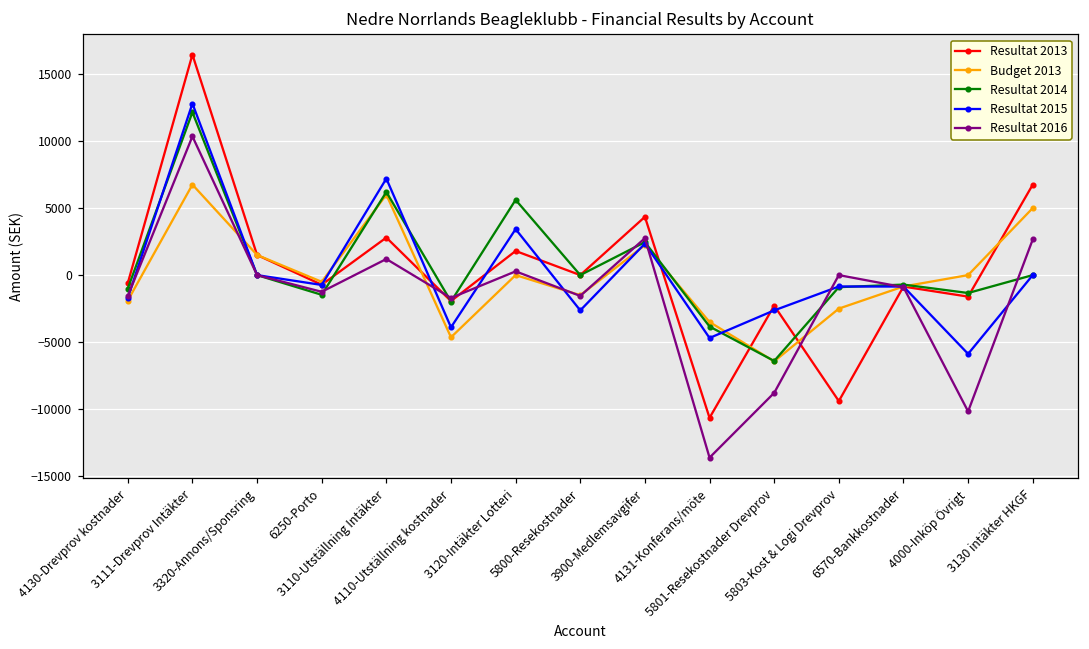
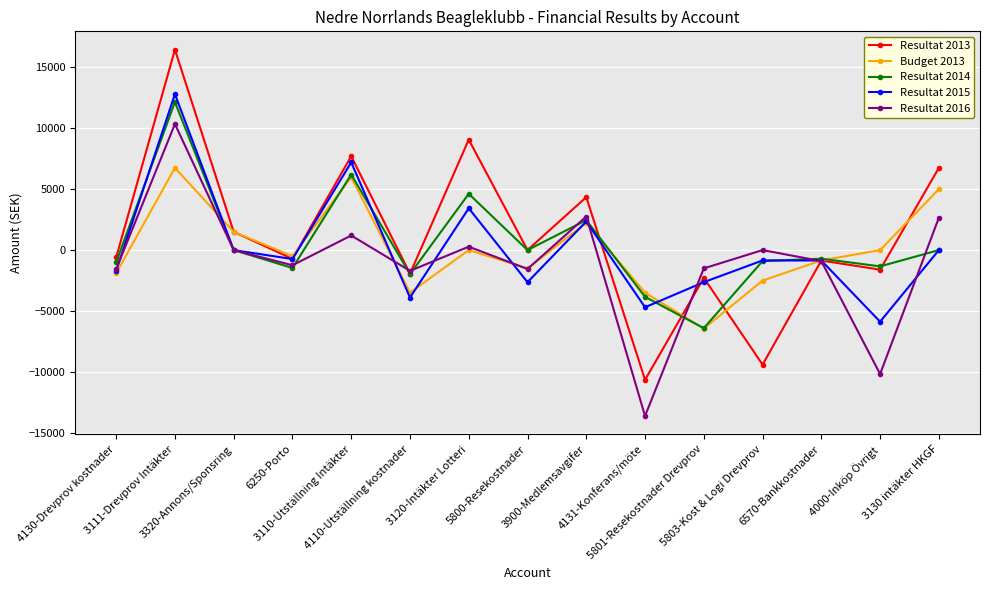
  {
    "Resultat 2013": {
      "4130-Drevprov kostnader": -600,
      "3111-Drevprov Intäkter": 16500,
-     "3110-Utställning Intäkter": 2800,
-     "3120-Intäkter Lotteri": 1800,
+     "3110-Utställning Intäkter": 7700,
+     "3120-Intäkter Lotteri": 9100,
      "3900-Medlemsavgifer": 4300,
      "4131-Konferans/möte": -10600,
      "5801-Resekostnader Drevprov": -2300,
      "5803-Kost & Logi Drevprov": -9400,
      "4000-Inköp Övrigt": -1600,
      "3130 intäkter HKGF": 6800
    },
    "Budget 2013": {
      "3111-Drevprov Intäkter": 6800,
      "6250-Porto": -500,
-     "4110-Utställning kostnader": -4600,
+     "4110-Utställning kostnader": -3500,
      "3120-Intäkter Lotteri": 0,
      "4131-Konferans/möte": -3500,
      "5803-Kost & Logi Drevprov": -2500,
      "4000-Inköp Övrigt": 0,
      "3130 intäkter HKGF": 5000
    },
    "Resultat 2014": {
      "4130-Drevprov kostnader": -1000,
      "3111-Drevprov Intäkter": 12200,
      "6250-Porto": -1500,
-     "3120-Intäkter Lotteri": 5600,
+     "3120-Intäkter Lotteri": 4600,
      "4131-Konferans/möte": -3800,
      "4000-Inköp Övrigt": -1300
    },
    "Resultat 2015": {
      "3111-Drevprov Intäkter": 12800,
      "3110-Utställning Intäkter": 7200,
      "4110-Utställning kostnader": -3900,
      "3120-Intäkter Lotteri": 3400,
      "5800-Resekostnader": -2600,
      "4131-Konferans/möte": -4700,
      "5801-Resekostnader Drevprov": -2600,
      "4000-Inköp Övrigt": -5900
    },
    "Resultat 2016": {
      "3111-Drevprov Intäkter": 10400,
      "6250-Porto": -1200,
      "3110-Utställning Intäkter": 1200,
      "4110-Utställning kostnader": -1700,
      "3120-Intäkter Lotteri": 300,
      "3900-Medlemsavgifer": 2800,
      "4131-Konferans/möte": -13600,
-     "5801-Resekostnader Drevprov": -8800,
+     "5801-Resekostnader Drevprov": -1500,
      "5803-Kost & Logi Drevprov": 0,
      "4000-Inköp Övrigt": -10200,
      "3130 intäkter HKGF": 2700
    }
  }
